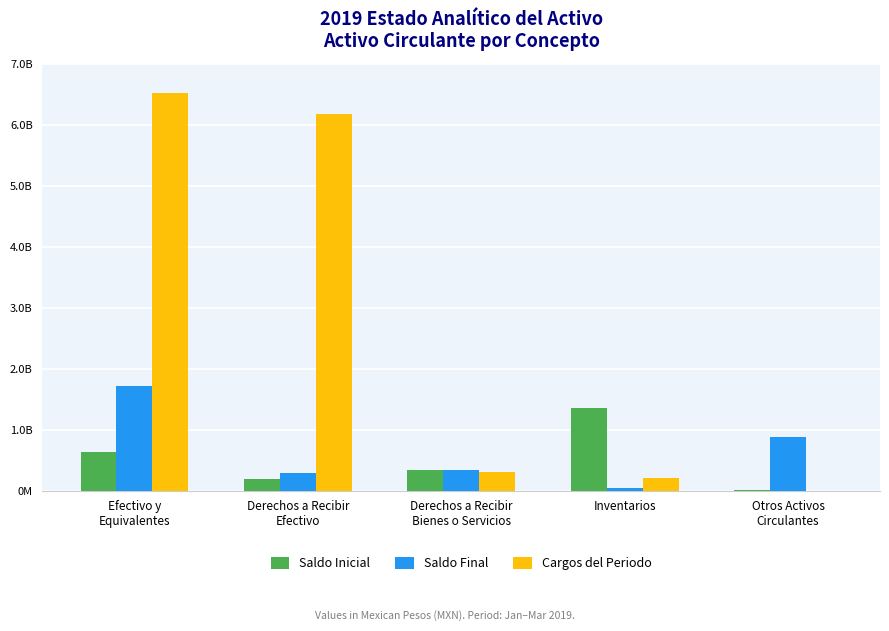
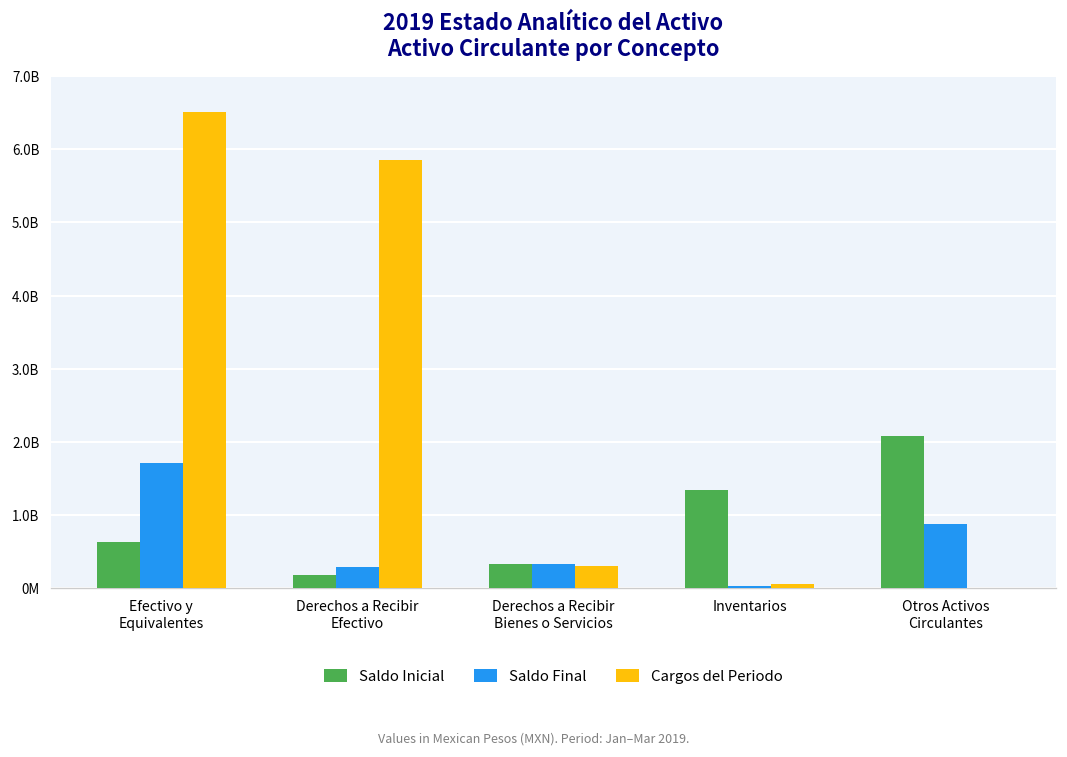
  {
    "Saldo Inicial": {
      "Efectivo y Equivalentes": 600000000,
      "Derechos a Recibir Efectivo": 200000000,
      "Derechos a Recibir Bienes o Servicios": 300000000,
      "Inventarios": 1300000000,
-     "Otros Activos Circulantes": 0
+     "Otros Activos Circulantes": 2100000000
    },
    "Saldo Final": {
      "Efectivo y Equivalentes": 1700000000,
      "Derechos a Recibir Efectivo": 300000000,
      "Derechos a Recibir Bienes o Servicios": 300000000,
      "Otros Activos Circulantes": 900000000
    },
    "Cargos del Periodo": {
      "Efectivo y Equivalentes": 6500000000,
-     "Derechos a Recibir Efectivo": 6200000000,
+     "Derechos a Recibir Efectivo": 5900000000,
      "Derechos a Recibir Bienes o Servicios": 300000000,
-     "Inventarios": 200000000,
+     "Inventarios": 100000000,
      "Otros Activos Circulantes": 0
    }
  }
